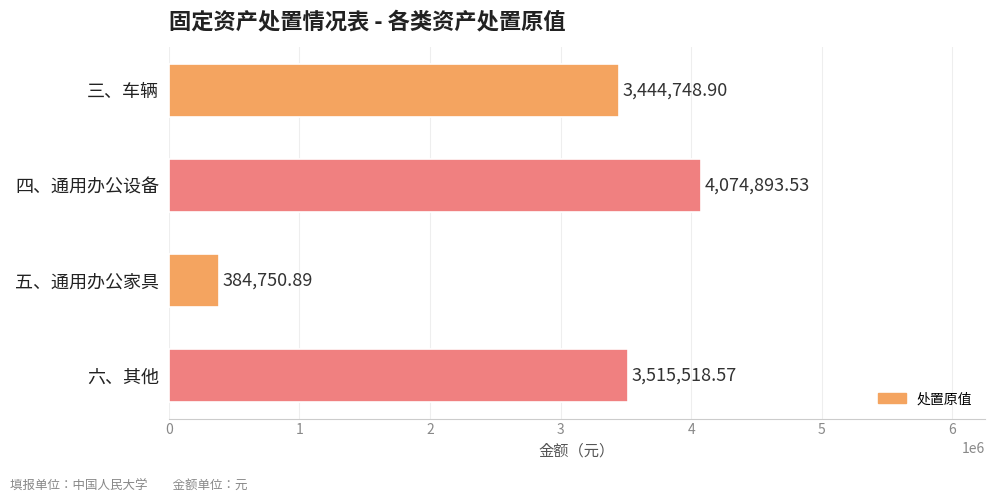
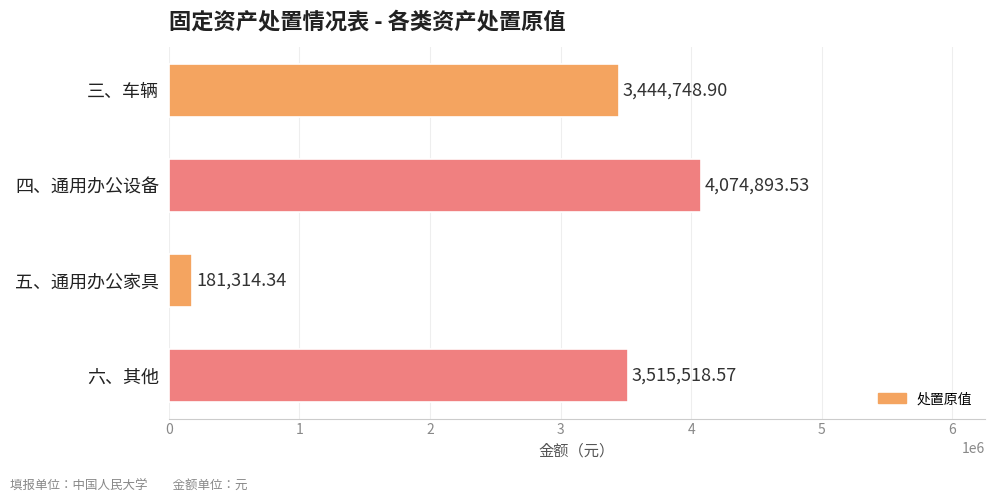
  {
    "三、车辆": "3,444,748.90",
    "四、通用办公设备": "4,074,893.53",
-   "五、通用办公家具": "384,750.89",
+   "五、通用办公家具": "181,314.34",
    "六、其他": "3,515,518.57"
  }
